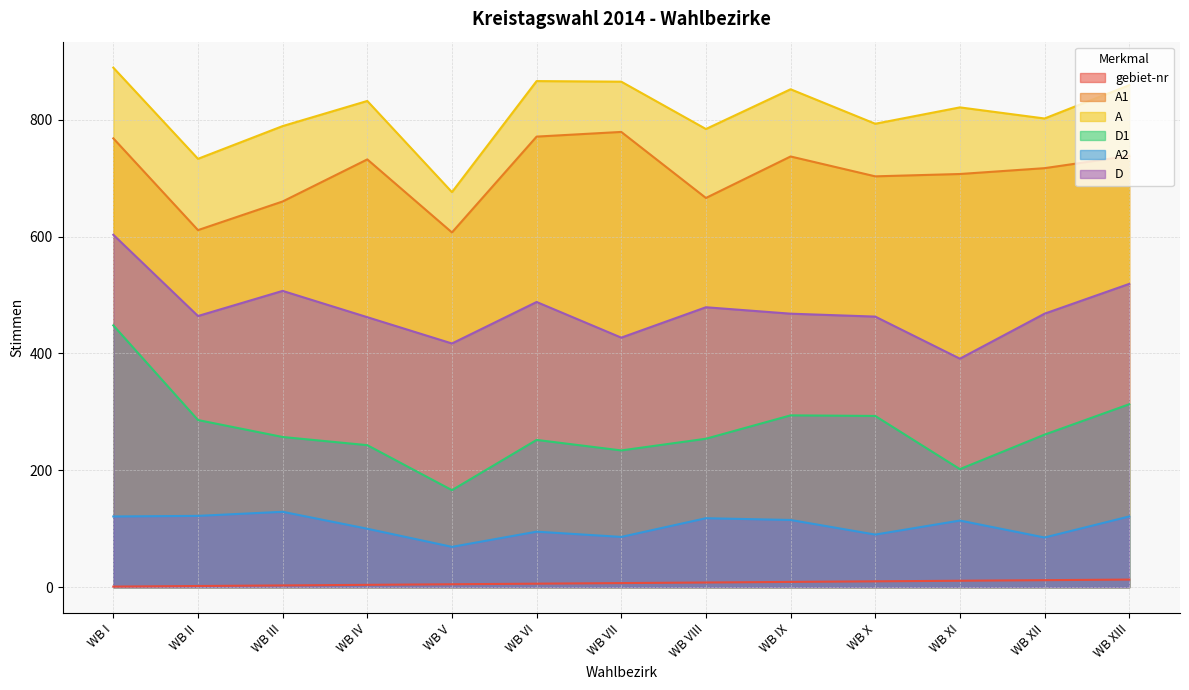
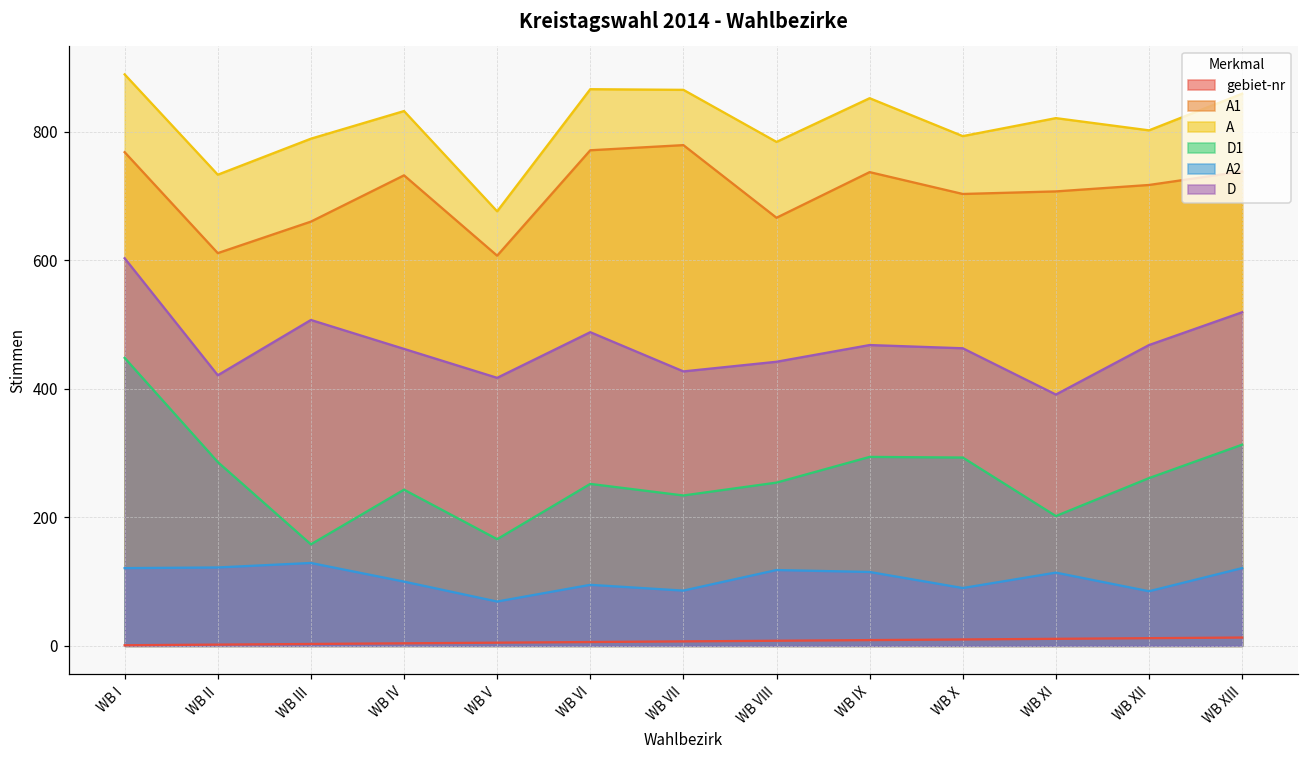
  {
    "D1": {
      "WB I": 450,
      "WB II": 290,
-     "WB III": 260,
+     "WB III": 160,
      "WB IV": 240,
      "WB V": 170,
      "WB VI": 250,
      "WB VII": 230,
      "WB VIII": 250,
      "WB IX": 290,
      "WB X": 290,
      "WB XI": 200,
      "WB XII": 260,
      "WB XIII": 310
    },
    "A2": {
      "WB I": 120,
      "WB II": 120,
      "WB III": 130,
      "WB IV": 100,
      "WB V": 70,
      "WB VI": 100,
      "WB VII": 90,
      "WB VIII": 120,
      "WB IX": 120,
      "WB X": 90,
      "WB XI": 110,
      "WB XII": 90,
      "WB XIII": 120
    },
    "D": {
      "WB I": 600,
-     "WB II": 460,
+     "WB II": 420,
      "WB III": 510,
      "WB IV": 460,
      "WB V": 420,
      "WB VI": 490,
      "WB VII": 430,
-     "WB VIII": 480,
+     "WB VIII": 440,
      "WB IX": 470,
      "WB X": 460,
      "WB XI": 390,
      "WB XII": 470,
      "WB XIII": 520
    }
  }
